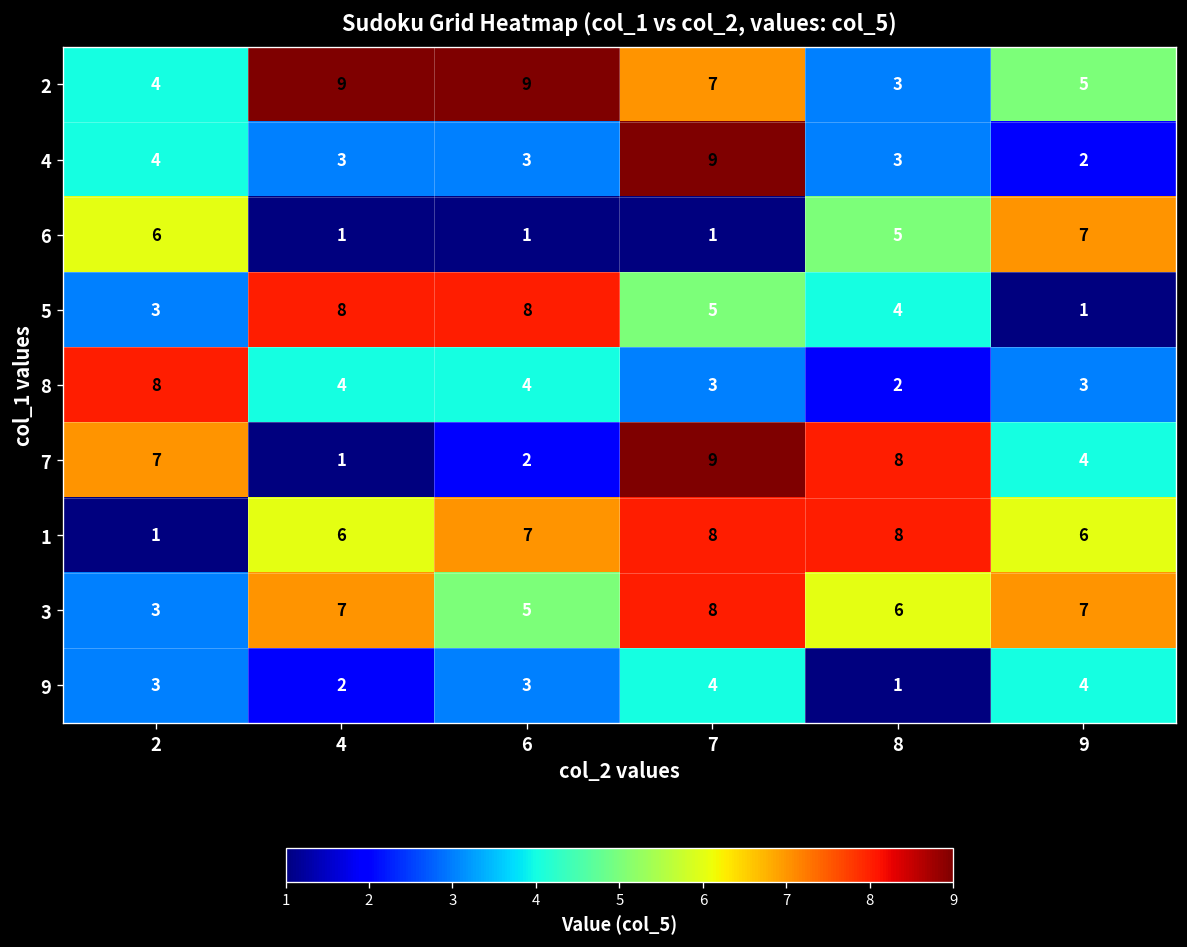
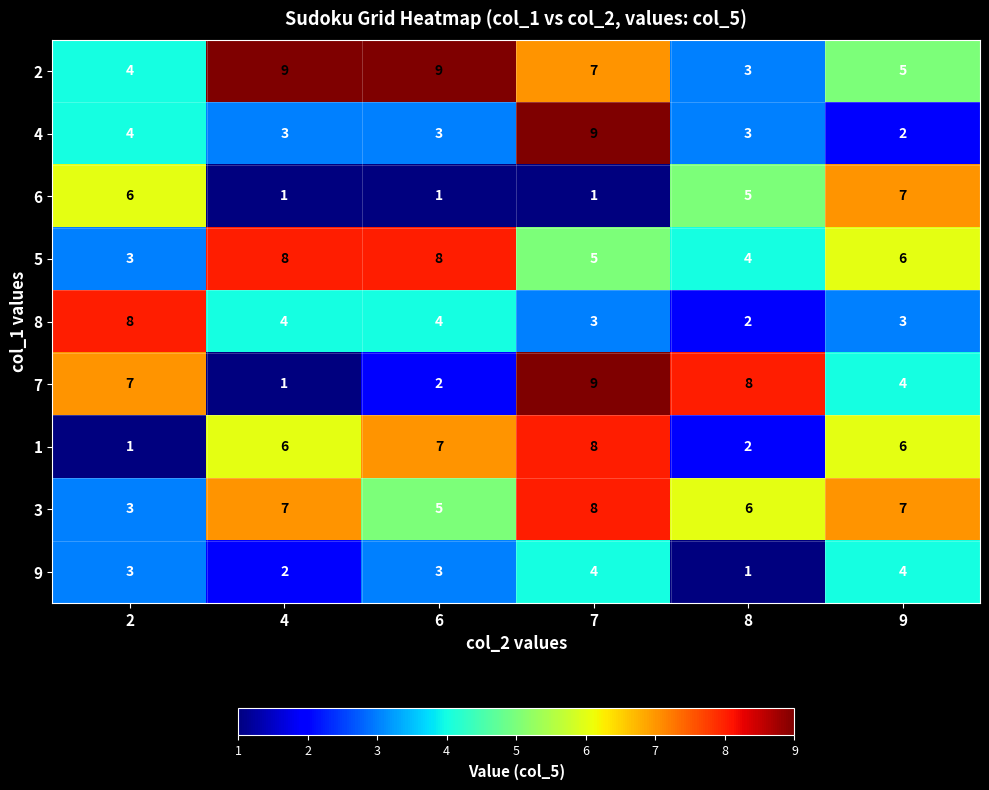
  {
    "2": {
      "2": 4,
      "4": 9,
      "6": 9,
      "7": 7,
      "8": 3,
      "9": 5
    },
    "4": {
      "2": 4,
      "4": 3,
      "6": 3,
      "7": 9,
      "8": 3,
      "9": 2
    },
    "6": {
      "2": 6,
      "4": 1,
      "6": 1,
      "7": 1,
      "8": 5,
      "9": 7
    },
    "5": {
      "2": 3,
      "4": 8,
      "6": 8,
      "7": 5,
      "8": 4,
-     "9": 1
+     "9": 6
    },
    "8": {
      "2": 8,
      "4": 4,
      "6": 4,
      "7": 3,
      "8": 2,
      "9": 3
    },
    "7": {
      "2": 7,
      "4": 1,
      "6": 2,
      "7": 9,
      "8": 8,
      "9": 4
    },
    "1": {
      "2": 1,
      "4": 6,
      "6": 7,
      "7": 8,
-     "8": 8,
+     "8": 2,
      "9": 6
    },
    "3": {
      "2": 3,
      "4": 7,
      "6": 5,
      "7": 8,
      "8": 6,
      "9": 7
    },
    "9": {
      "2": 3,
      "4": 2,
      "6": 3,
      "7": 4,
      "8": 1,
      "9": 4
    }
  }
